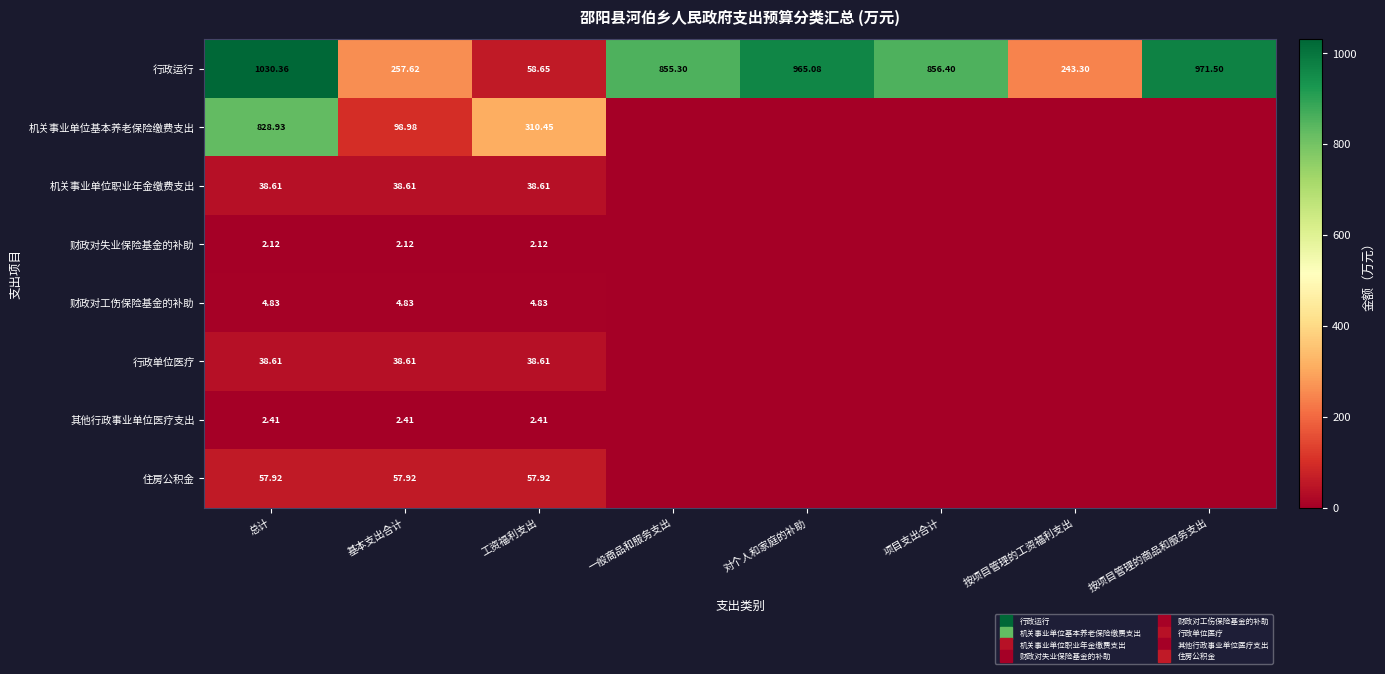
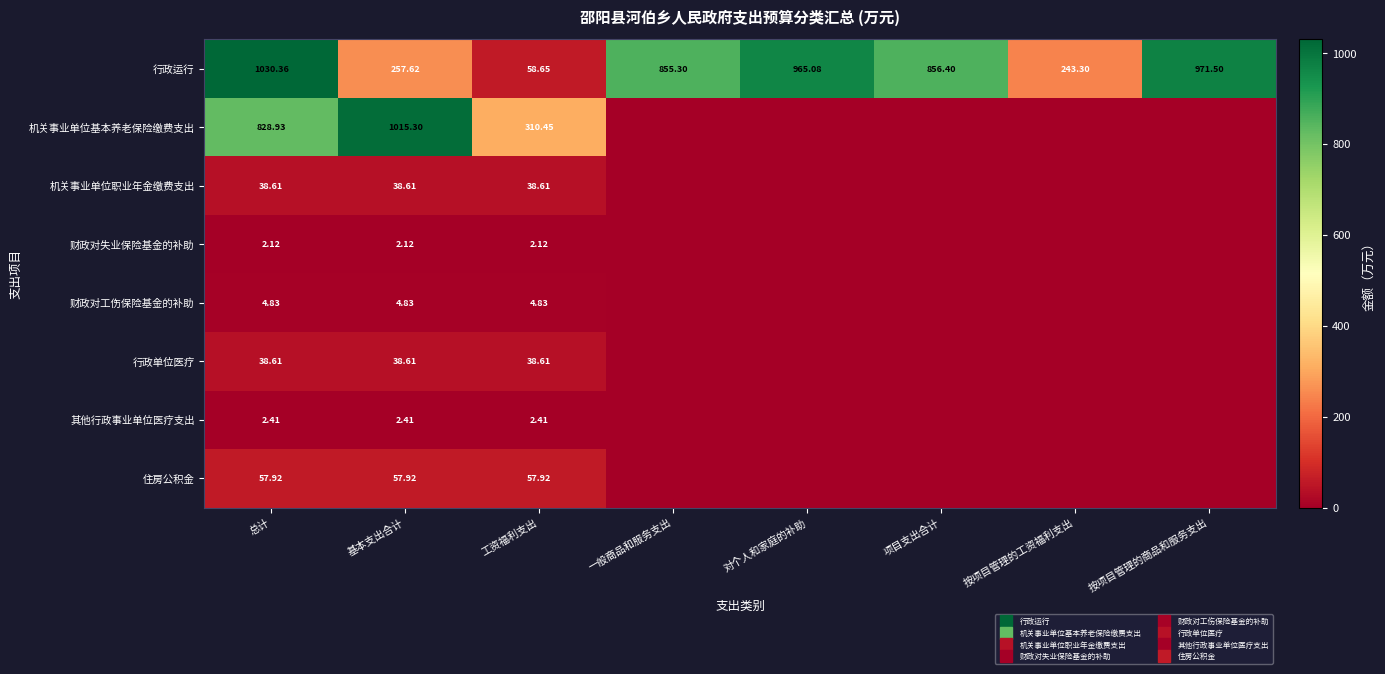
  {
    "行政运行": {
      "总计": 1030.36,
      "基本支出合计": 257.62,
      "工资福利支出": 58.65,
      "一般商品和服务支出": 855.30,
      "对个人和家庭的补助": 965.08,
      "项目支出合计": 856.40,
      "按项目管理的工资福利支出": 243.30,
      "按项目管理的商品和服务支出": 971.50
    },
    "机关事业单位基本养老保险缴费支出": {
      "总计": 828.93,
-     "基本支出合计": 98.98,
+     "基本支出合计": 1015.30,
      "工资福利支出": 310.45
    },
    "机关事业单位职业年金缴费支出": {
      "总计": 38.61,
      "基本支出合计": 38.61,
      "工资福利支出": 38.61
    },
    "财政对失业保险基金的补助": {
      "总计": 2.12,
      "基本支出合计": 2.12,
      "工资福利支出": 2.12
    },
    "财政对工伤保险基金的补助": {
      "总计": 4.83,
      "基本支出合计": 4.83,
      "工资福利支出": 4.83
    },
    "行政单位医疗": {
      "总计": 38.61,
      "基本支出合计": 38.61,
      "工资福利支出": 38.61
    },
    "其他行政事业单位医疗支出": {
      "总计": 2.41,
      "基本支出合计": 2.41,
      "工资福利支出": 2.41
    },
    "住房公积金": {
      "总计": 57.92,
      "基本支出合计": 57.92,
      "工资福利支出": 57.92
    }
  }
